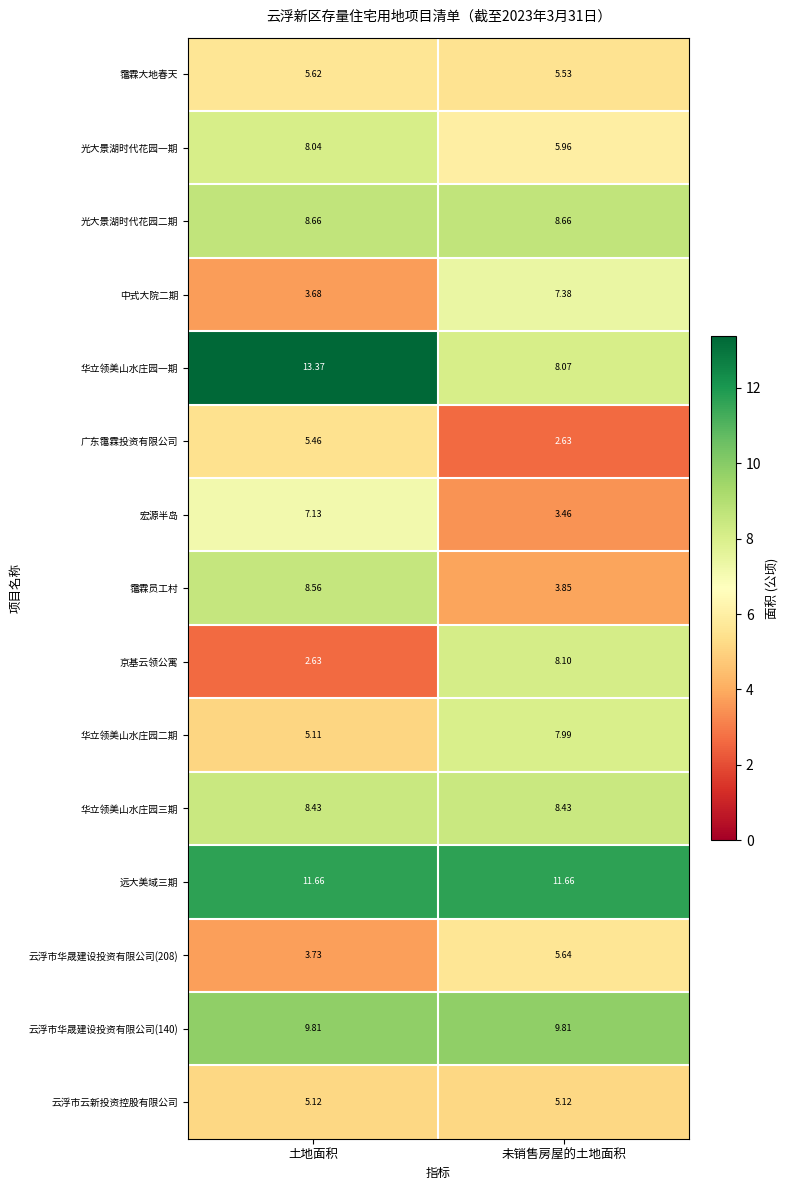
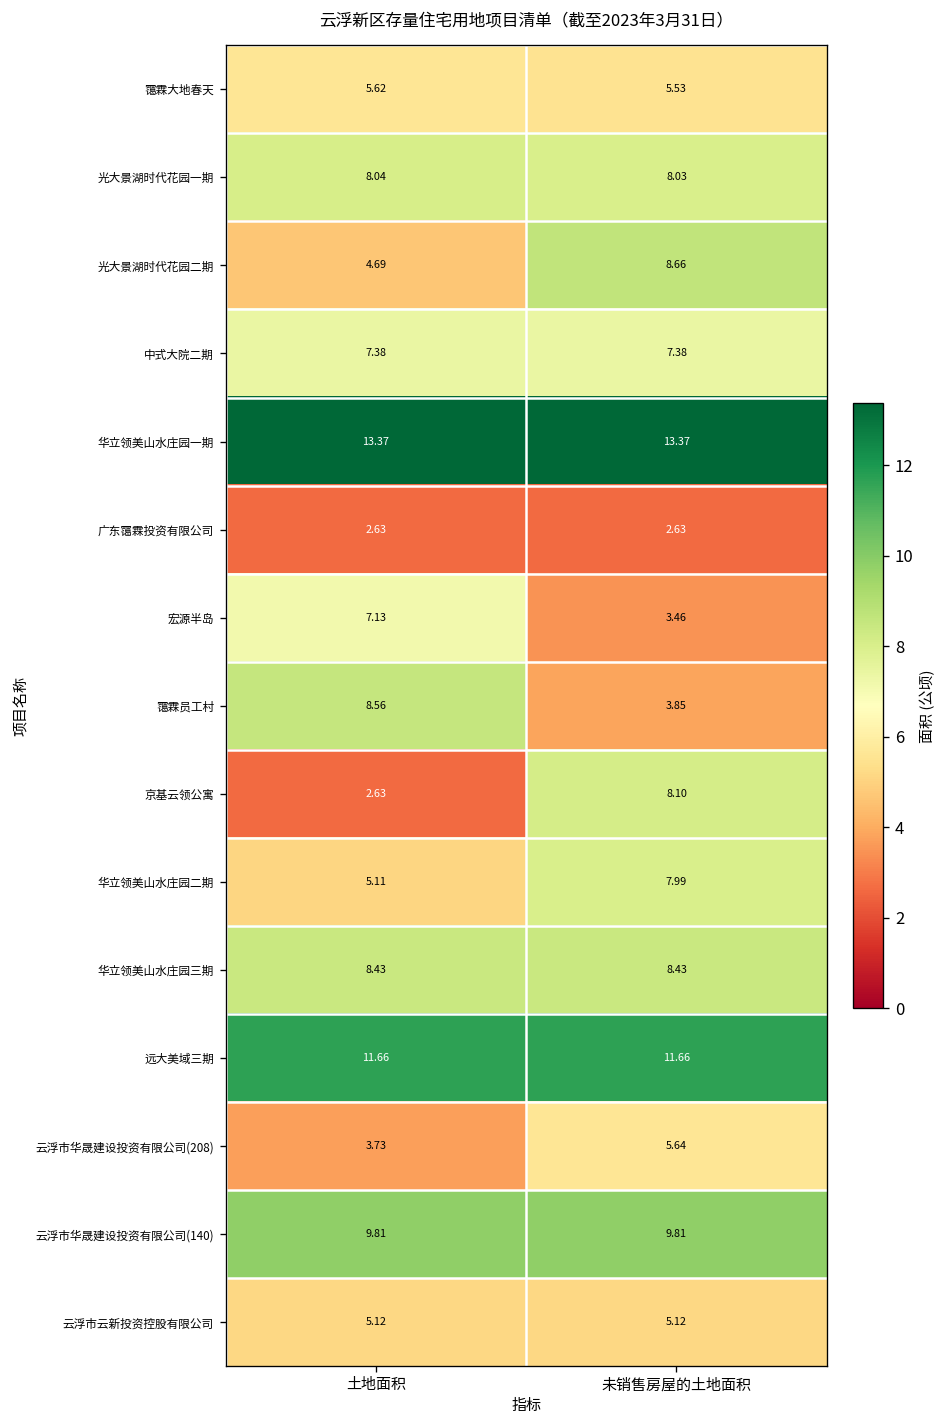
  {
    "霭霖大地春天": {
      "土地面积": 5.62,
      "未销售房屋的土地面积": 5.53
    },
    "光大景湖时代花园一期": {
      "土地面积": 8.04,
-     "未销售房屋的土地面积": 5.96
+     "未销售房屋的土地面积": 8.03
    },
    "光大景湖时代花园二期": {
-     "土地面积": 8.66,
+     "土地面积": 4.69,
      "未销售房屋的土地面积": 8.66
    },
    "中式大院二期": {
-     "土地面积": 3.68,
+     "土地面积": 7.38,
      "未销售房屋的土地面积": 7.38
    },
    "华立领美山水庄园一期": {
      "土地面积": 13.37,
-     "未销售房屋的土地面积": 8.07
+     "未销售房屋的土地面积": 13.37
    },
    "广东霭霖投资有限公司": {
-     "土地面积": 5.46,
+     "土地面积": 2.63,
      "未销售房屋的土地面积": 2.63
    },
    "宏源半岛": {
      "土地面积": 7.13,
      "未销售房屋的土地面积": 3.46
    },
    "霭霖员工村": {
      "土地面积": 8.56,
      "未销售房屋的土地面积": 3.85
    },
    "京基云领公寓": {
      "土地面积": 2.63,
      "未销售房屋的土地面积": 8.10
    },
    "华立领美山水庄园二期": {
      "土地面积": 5.11,
      "未销售房屋的土地面积": 7.99
    },
    "华立领美山水庄园三期": {
      "土地面积": 8.43,
      "未销售房屋的土地面积": 8.43
    },
    "远大美域三期": {
      "土地面积": 11.66,
      "未销售房屋的土地面积": 11.66
    },
    "云浮市华晟建设投资有限公司(208)": {
      "土地面积": 3.73,
      "未销售房屋的土地面积": 5.64
    },
    "云浮市华晟建设投资有限公司(140)": {
      "土地面积": 9.81,
      "未销售房屋的土地面积": 9.81
    },
    "云浮市云新投资控股有限公司": {
      "土地面积": 5.12,
      "未销售房屋的土地面积": 5.12
    }
  }
